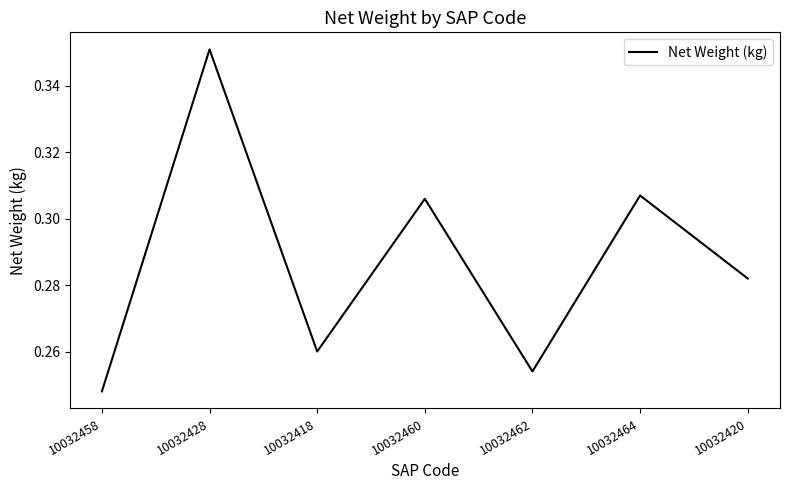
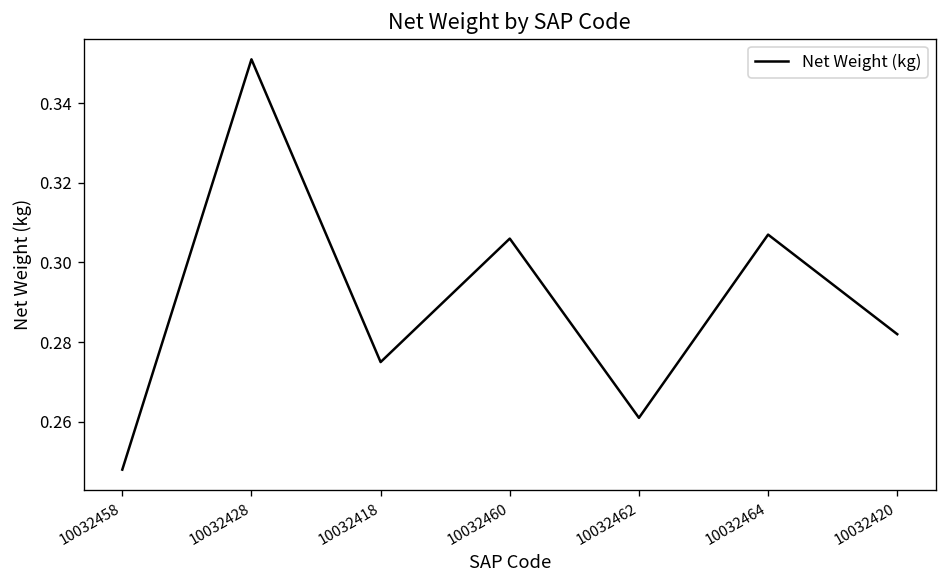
  {
    "10032458": 0.248,
    "10032428": 0.351,
-   "10032418": 0.260,
+   "10032418": 0.275,
    "10032460": 0.306,
-   "10032462": 0.254,
+   "10032462": 0.261,
    "10032464": 0.307,
    "10032420": 0.282
  }
